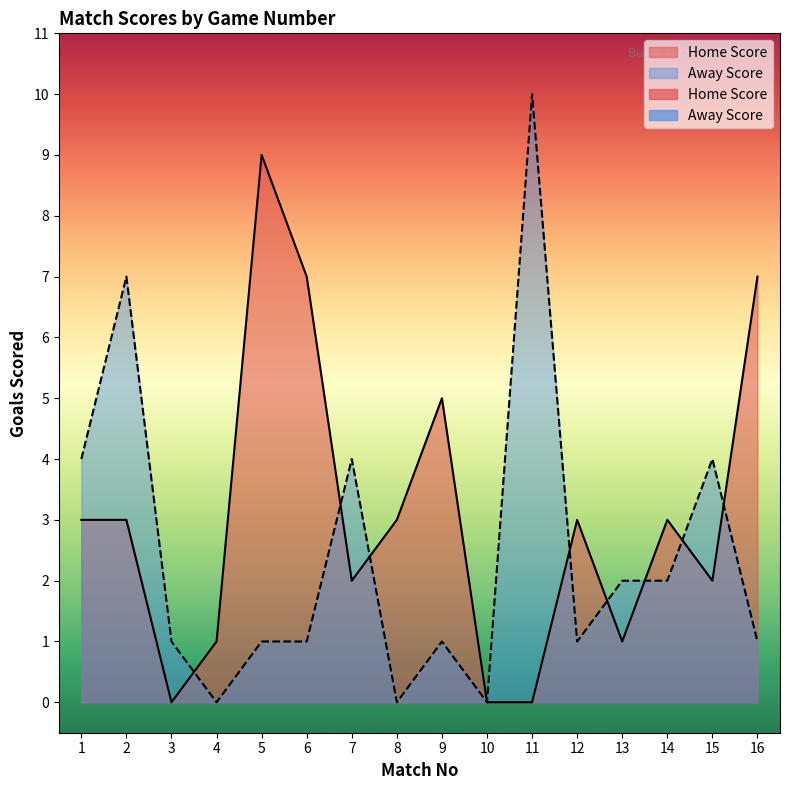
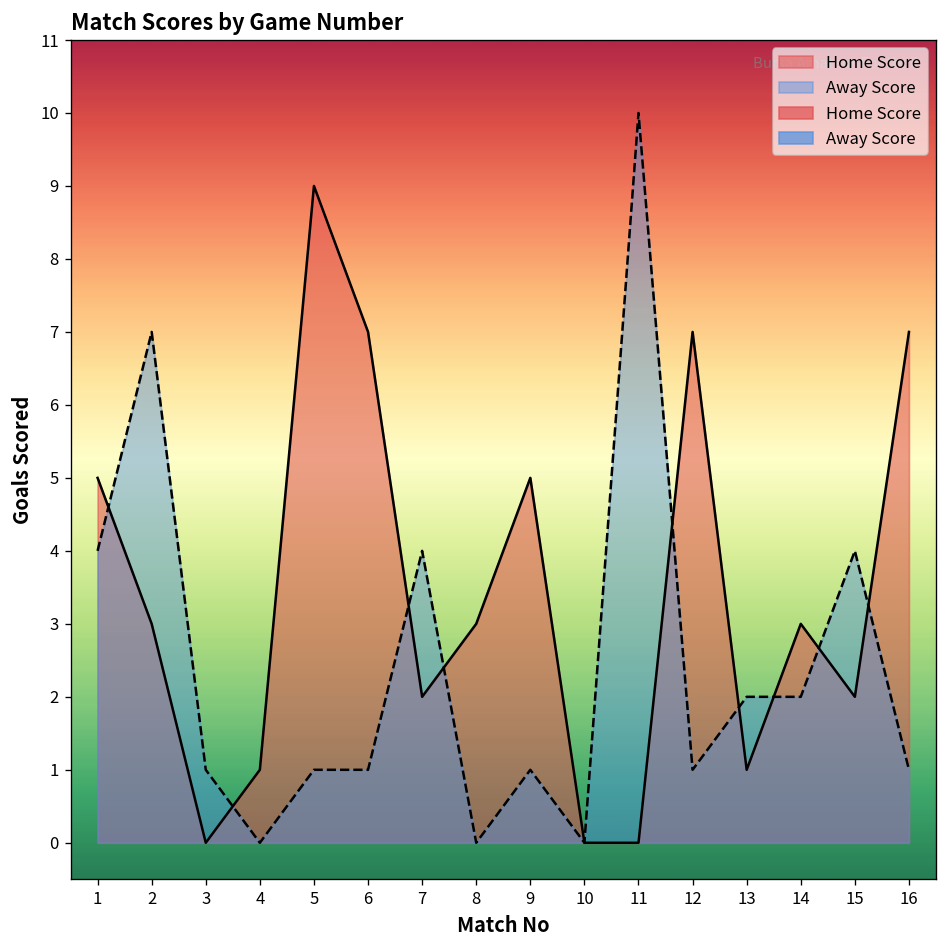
  {
    "Home Score": {
-     "1": 3,
+     "1": 5,
      "2": 3,
      "3": 0,
      "4": 1,
      "5": 9,
      "6": 7,
      "7": 2,
      "8": 3,
      "9": 5,
      "11": 0,
-     "12": 3,
+     "12": 7,
      "13": 1,
      "14": 3,
      "15": 2,
      "16": 7
    },
    "Away Score": {
      "1": 4,
      "2": 7,
      "3": 1,
      "4": 0,
      "5": 1,
      "6": 1,
      "7": 4,
      "8": 0,
      "9": 1,
      "11": 10,
      "12": 1,
      "13": 2,
      "14": 2,
      "15": 4,
      "16": 1
    }
  }
